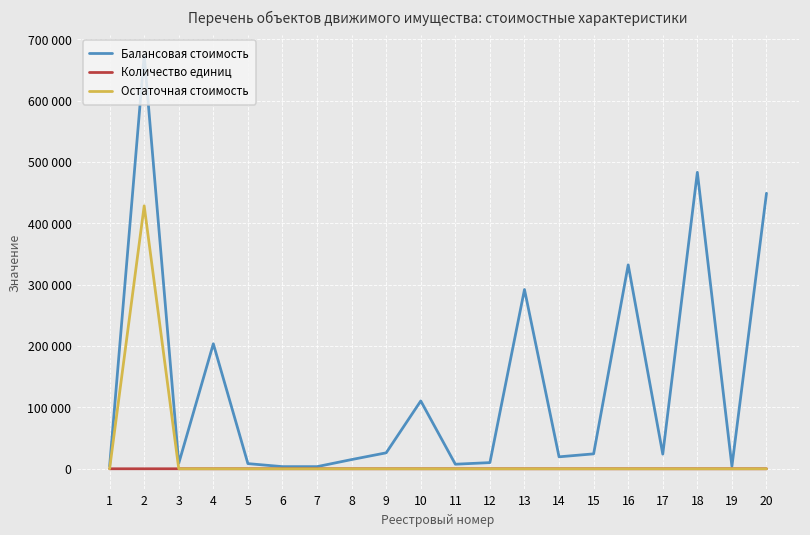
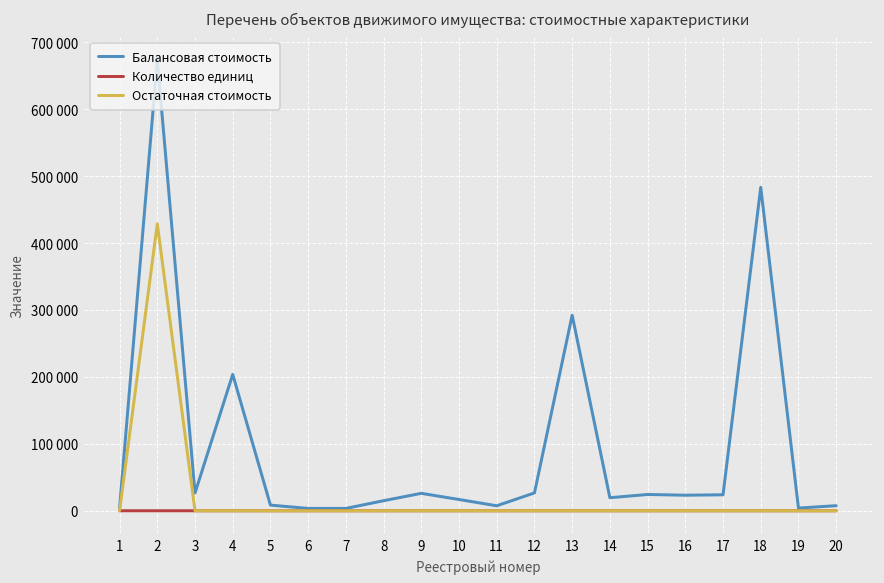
  {
    "Балансовая стоимость": {
-     "3": 10000,
+     "3": 30000,
      "4": 200000,
      "5": 10000,
      "8": 20000,
      "9": 30000,
-     "10": 110000,
+     "10": 20000,
      "11": 10000,
-     "12": 10000,
+     "12": 30000,
      "13": 290000,
      "14": 20000,
      "15": 20000,
-     "16": 330000,
+     "16": 20000,
      "17": 20000,
      "18": 480000,
-     "20": 450000
+     "20": 10000
    },
    "Количество единиц": {
      "2": 0
    },
    "Остаточная стоимость": {
      "2": 430000
    }
  }
